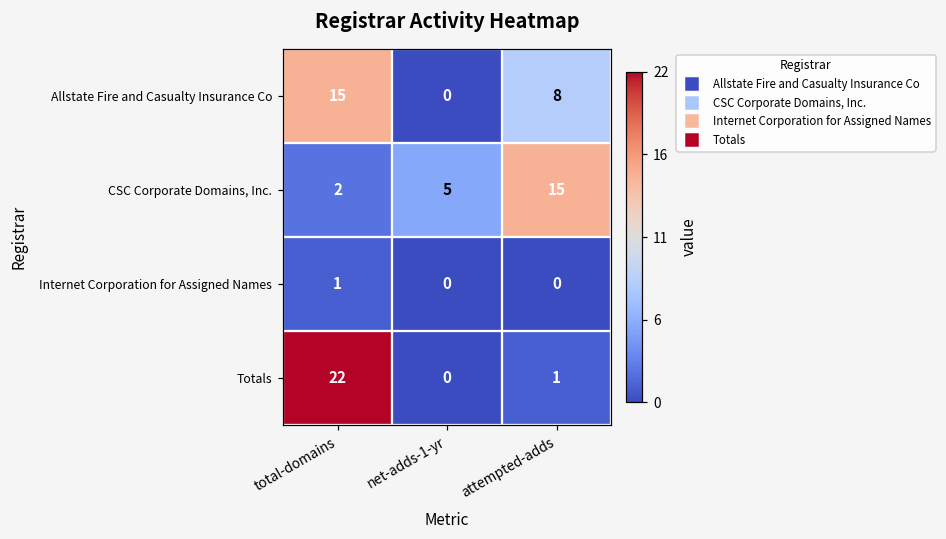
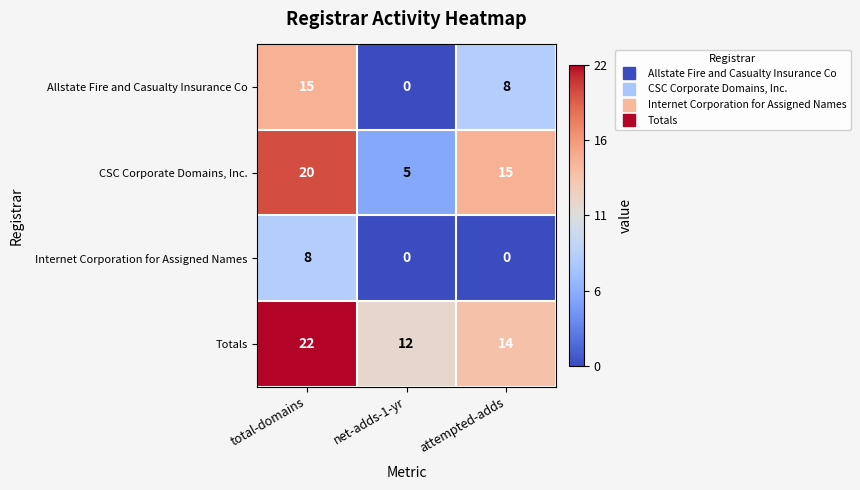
  {
    "Allstate Fire and Casualty Insurance Co": {
      "total-domains": 15,
      "net-adds-1-yr": 0,
      "attempted-adds": 8
    },
    "CSC Corporate Domains, Inc.": {
-     "total-domains": 2,
+     "total-domains": 20,
      "net-adds-1-yr": 5,
      "attempted-adds": 15
    },
    "Internet Corporation for Assigned Names": {
-     "total-domains": 1,
+     "total-domains": 8,
      "net-adds-1-yr": 0,
      "attempted-adds": 0
    },
    "Totals": {
      "total-domains": 22,
-     "net-adds-1-yr": 0,
-     "attempted-adds": 1
+     "net-adds-1-yr": 12,
+     "attempted-adds": 14
    }
  }
